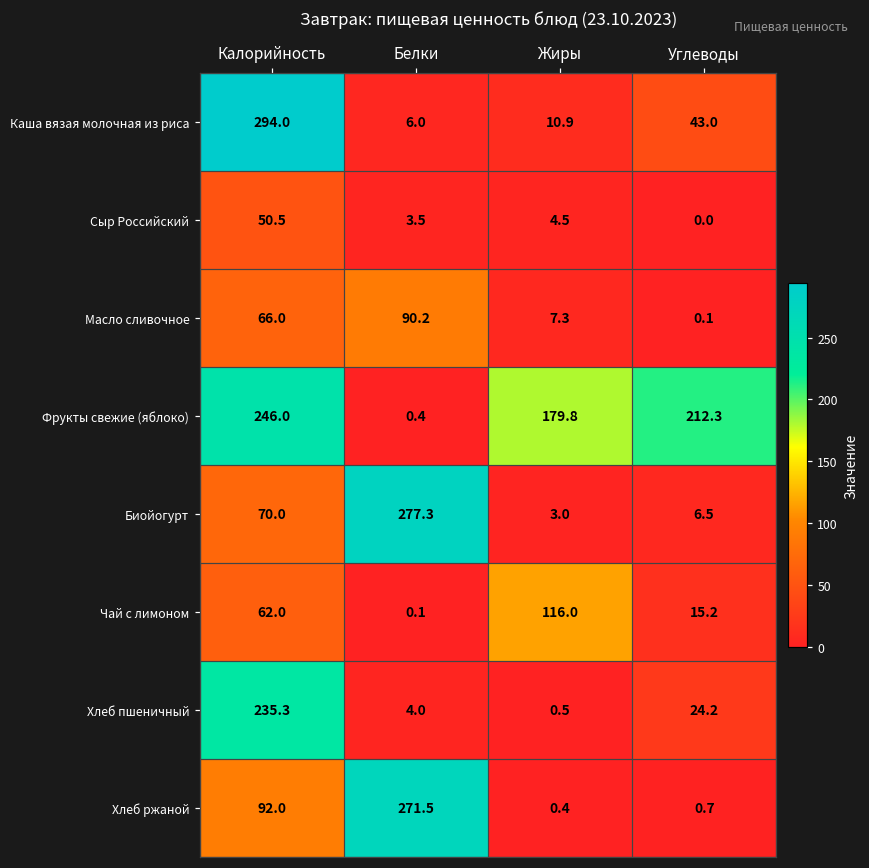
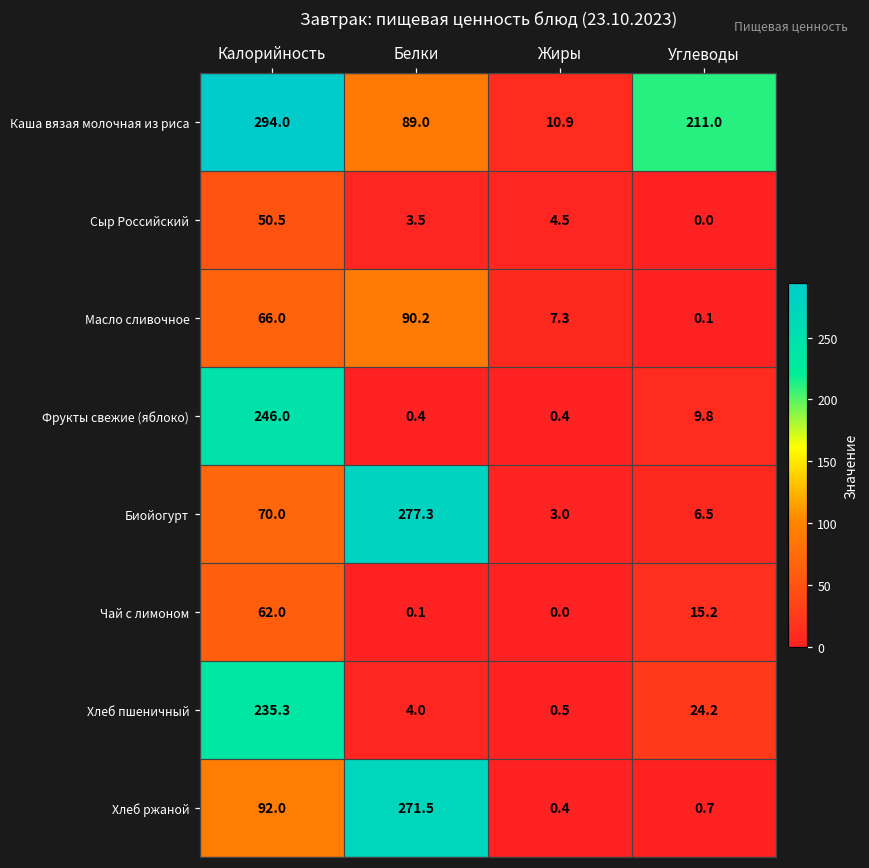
  {
    "Каша вязая молочная из риса": {
      "Калорийность": 294.0,
-     "Белки": 6.0,
+     "Белки": 89.0,
      "Жиры": 10.9,
-     "Углеводы": 43.0
+     "Углеводы": 211.0
    },
    "Сыр Российский": {
      "Калорийность": 50.5,
      "Белки": 3.5,
      "Жиры": 4.5,
      "Углеводы": 0.0
    },
    "Масло сливочное": {
      "Калорийность": 66.0,
      "Белки": 90.2,
      "Жиры": 7.3,
      "Углеводы": 0.1
    },
    "Фрукты свежие (яблоко)": {
      "Калорийность": 246.0,
      "Белки": 0.4,
-     "Жиры": 179.8,
-     "Углеводы": 212.3
+     "Жиры": 0.4,
+     "Углеводы": 9.8
    },
    "Биойогурт": {
      "Калорийность": 70.0,
      "Белки": 277.3,
      "Жиры": 3.0,
      "Углеводы": 6.5
    },
    "Чай с лимоном": {
      "Калорийность": 62.0,
      "Белки": 0.1,
-     "Жиры": 116.0,
+     "Жиры": 0.0,
      "Углеводы": 15.2
    },
    "Хлеб пшеничный": {
      "Калорийность": 235.3,
      "Белки": 4.0,
      "Жиры": 0.5,
      "Углеводы": 24.2
    },
    "Хлеб ржаной": {
      "Калорийность": 92.0,
      "Белки": 271.5,
      "Жиры": 0.4,
      "Углеводы": 0.7
    }
  }
